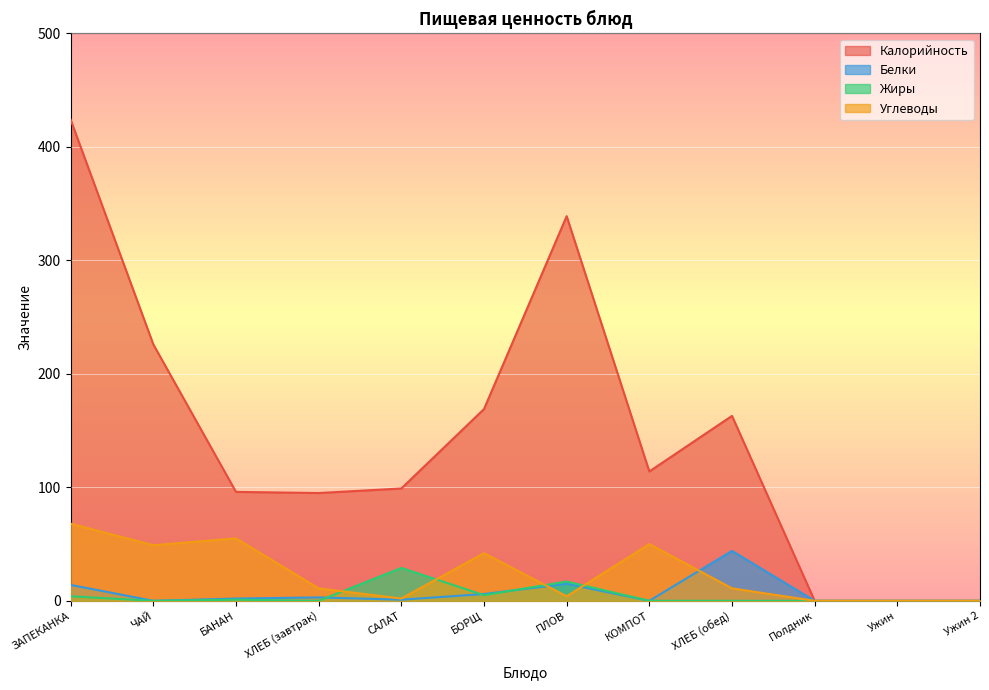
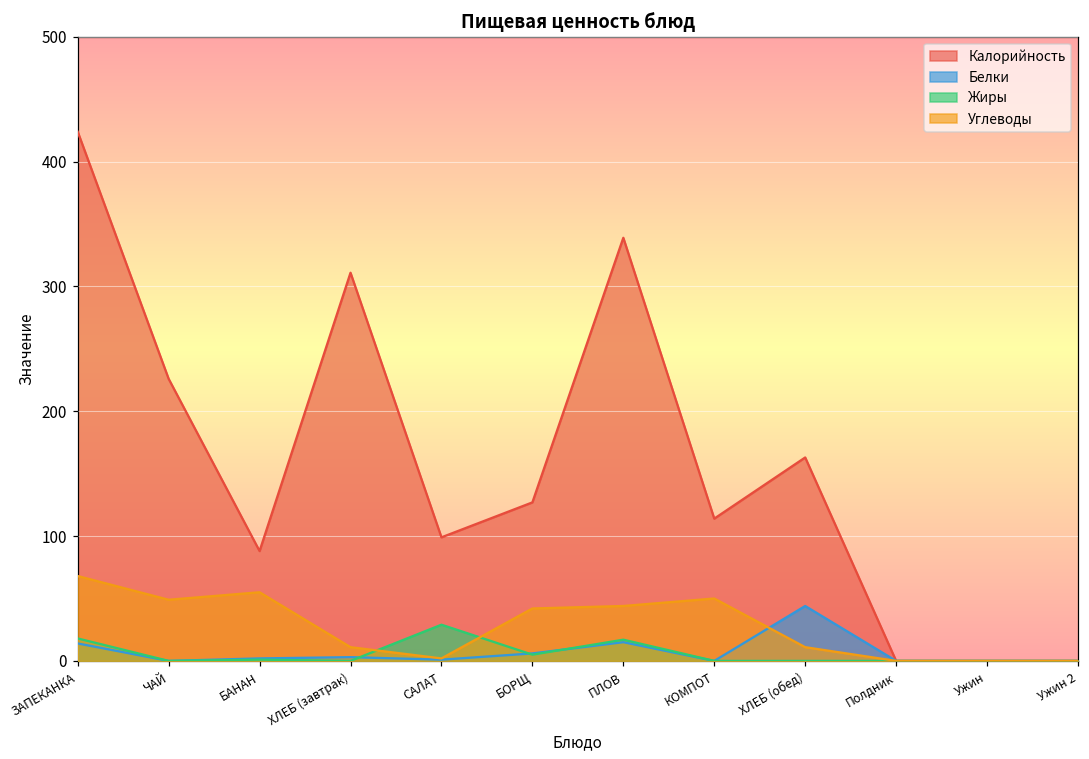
  {
    "Калорийность": {
      "ЗАПЕКАНКА": 424,
      "ЧАЙ": 226,
-     "БАНАН": 96,
-     "ХЛЕБ (завтрак)": 95,
+     "БАНАН": 88,
+     "ХЛЕБ (завтрак)": 311,
      "САЛАТ": 99,
-     "БОРЩ": 169,
+     "БОРЩ": 127,
      "ПЛОВ": 339,
      "КОМПОТ": 114,
      "ХЛЕБ (обед)": 163
    },
    "Белки": {
      "ЗАПЕКАНКА": 14,
      "ХЛЕБ (завтрак)": 3,
      "ХЛЕБ (обед)": 44
    },
    "Жиры": {
-     "ЗАПЕКАНКА": 4,
+     "ЗАПЕКАНКА": 18,
      "ХЛЕБ (завтрак)": 0,
      "САЛАТ": 29,
      "ХЛЕБ (обед)": 0
    },
    "Углеводы": {
      "ЗАПЕКАНКА": 68,
      "ЧАЙ": 49,
      "БАНАН": 55,
      "ХЛЕБ (завтрак)": 11,
      "БОРЩ": 42,
-     "ПЛОВ": 4,
+     "ПЛОВ": 44,
      "КОМПОТ": 50,
      "ХЛЕБ (обед)": 11
    }
  }
